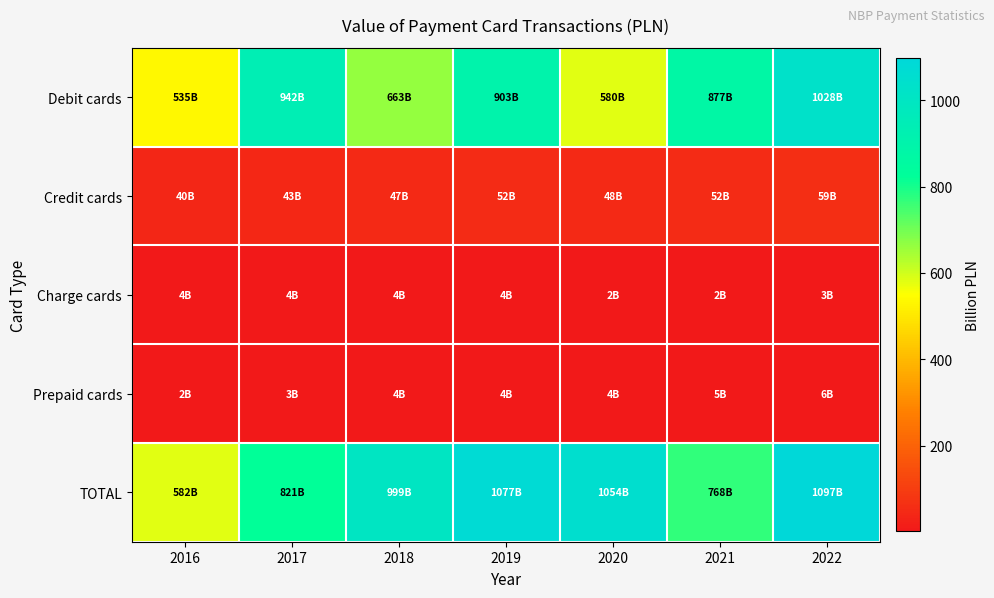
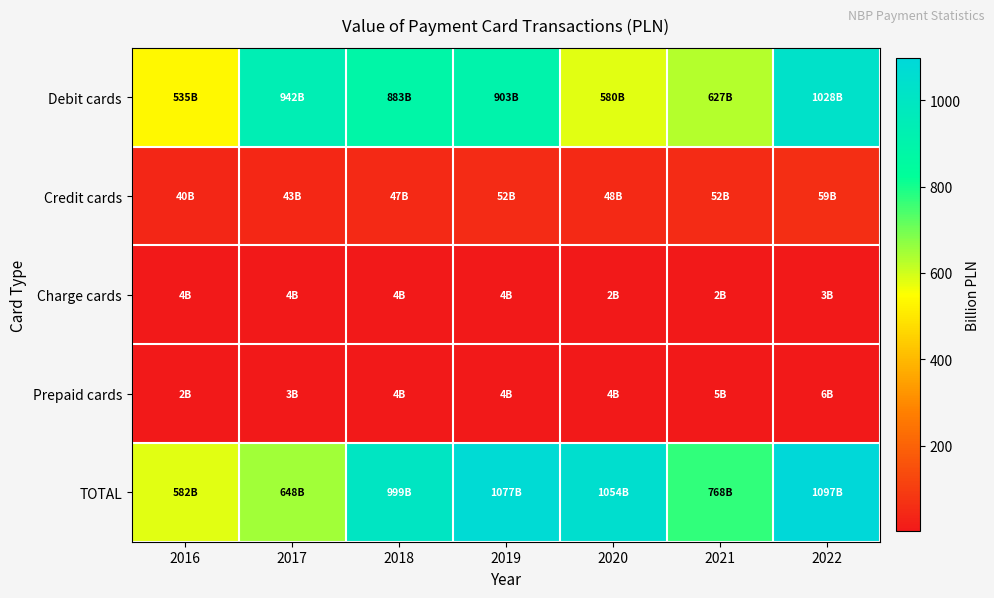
  {
    "Debit cards": {
      "2016": "535B",
      "2017": "942B",
-     "2018": "663B",
+     "2018": "883B",
      "2019": "903B",
      "2020": "580B",
-     "2021": "877B",
+     "2021": "627B",
      "2022": "1028B"
    },
    "Credit cards": {
      "2016": "40B",
      "2017": "43B",
      "2018": "47B",
      "2019": "52B",
      "2020": "48B",
      "2021": "52B",
      "2022": "59B"
    },
    "Charge cards": {
      "2016": "4B",
      "2017": "4B",
      "2018": "4B",
      "2019": "4B",
      "2020": "2B",
      "2021": "2B",
      "2022": "3B"
    },
    "Prepaid cards": {
      "2016": "2B",
      "2017": "3B",
      "2018": "4B",
      "2019": "4B",
      "2020": "4B",
      "2021": "5B",
      "2022": "6B"
    },
    "TOTAL": {
      "2016": "582B",
-     "2017": "821B",
+     "2017": "648B",
      "2018": "999B",
      "2019": "1077B",
      "2020": "1054B",
      "2021": "768B",
      "2022": "1097B"
    }
  }
